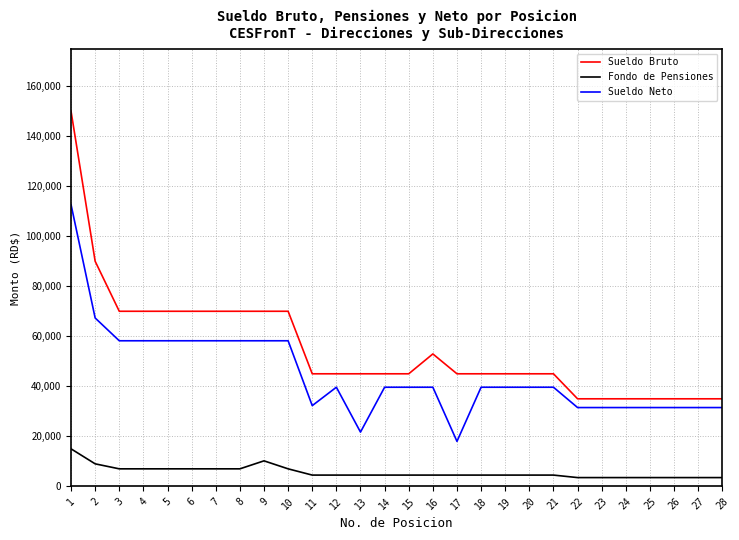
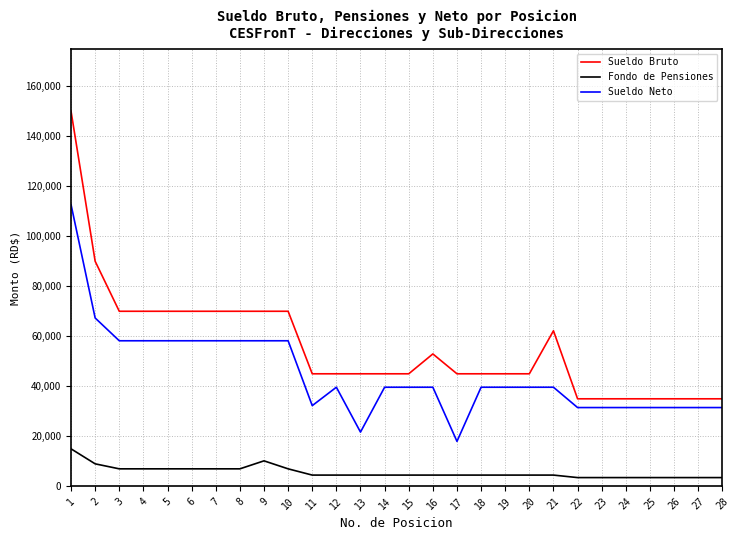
  {
    "Sueldo Bruto": {
      "1": "150,000",
      "2": "90,000",
      "3": "70,000",
      "4": "70,000",
      "5": "70,000",
      "6": "70,000",
      "7": "70,000",
      "8": "70,000",
      "9": "70,000",
      "10": "70,000",
      "11": "45,000",
      "12": "45,000",
      "13": "45,000",
      "14": "45,000",
      "15": "45,000",
      "16": "53,000",
      "17": "45,000",
      "18": "45,000",
      "19": "45,000",
      "20": "45,000",
-     "21": "45,000",
+     "21": "62,000",
      "22": "35,000",
      "23": "35,000",
      "24": "35,000",
      "25": "35,000",
      "26": "35,000",
      "27": "35,000",
      "28": "35,000"
    },
    "Fondo de Pensiones": {
      "1": "15,000",
      "2": "9,000",
      "3": "7,000",
      "4": "7,000",
      "5": "7,000",
      "6": "7,000",
      "7": "7,000",
      "8": "7,000",
      "9": "10,000",
      "10": "7,000",
      "11": "5,000",
      "12": "5,000",
      "13": "5,000",
      "14": "5,000",
      "15": "5,000",
      "16": "5,000",
      "17": "5,000",
      "18": "5,000",
      "19": "5,000",
      "20": "5,000",
      "21": "5,000",
      "22": "4,000",
      "23": "4,000",
      "24": "4,000",
      "25": "4,000",
      "26": "4,000",
      "27": "4,000",
      "28": "4,000"
    },
    "Sueldo Neto": {
      "1": "113,000",
      "2": "67,000",
      "3": "58,000",
      "4": "58,000",
      "5": "58,000",
      "6": "58,000",
      "7": "58,000",
      "8": "58,000",
      "9": "58,000",
      "10": "58,000",
      "11": "32,000",
      "12": "40,000",
      "13": "22,000",
      "14": "40,000",
      "15": "40,000",
      "16": "40,000",
      "17": "18,000",
      "18": "40,000",
      "19": "40,000",
      "20": "40,000",
      "21": "40,000",
      "22": "32,000",
      "23": "32,000",
      "24": "32,000",
      "25": "32,000",
      "26": "32,000",
      "27": "32,000",
      "28": "32,000"
    }
  }
